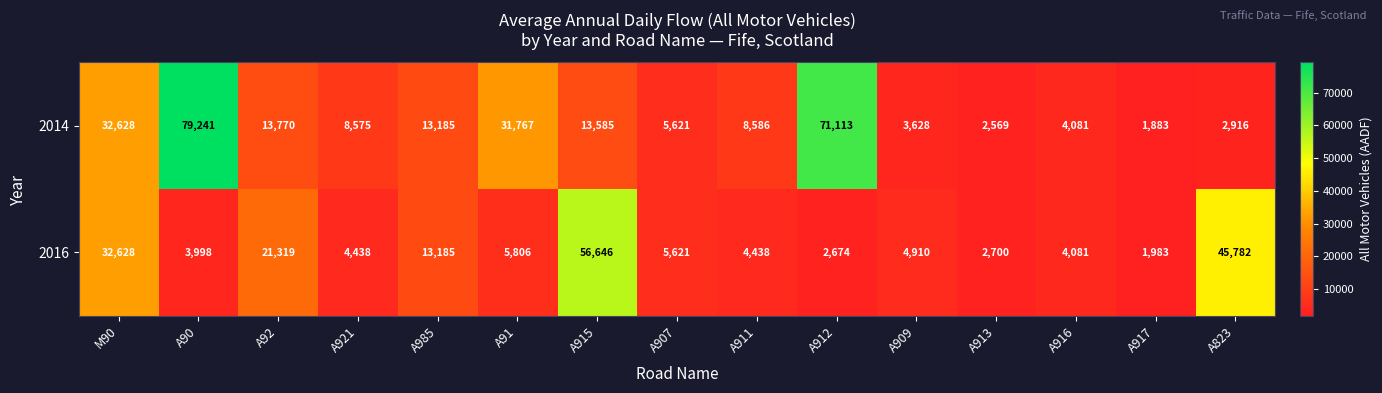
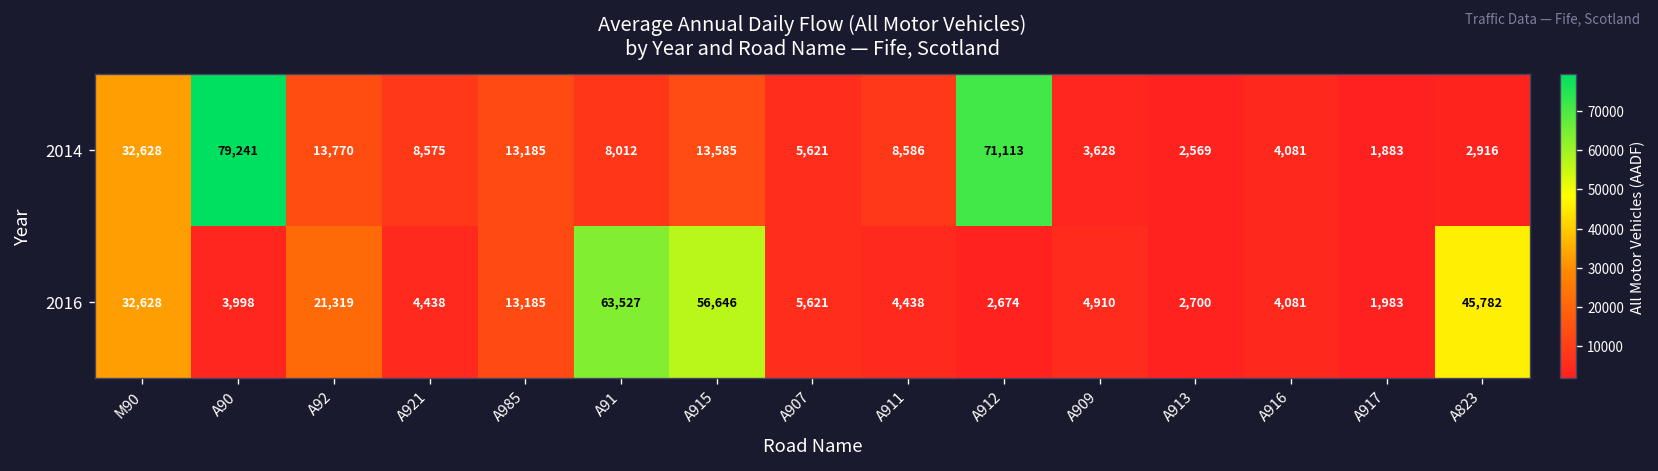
  {
    "2014": {
      "M90": "32,628",
      "A90": "79,241",
      "A92": "13,770",
      "A921": "8,575",
      "A985": "13,185",
-     "A91": "31,767",
+     "A91": "8,012",
      "A915": "13,585",
      "A907": "5,621",
      "A911": "8,586",
      "A912": "71,113",
      "A909": "3,628",
      "A913": "2,569",
      "A916": "4,081",
      "A917": "1,883",
      "A823": "2,916"
    },
    "2016": {
      "M90": "32,628",
      "A90": "3,998",
      "A92": "21,319",
      "A921": "4,438",
      "A985": "13,185",
-     "A91": "5,806",
+     "A91": "63,527",
      "A915": "56,646",
      "A907": "5,621",
      "A911": "4,438",
      "A912": "2,674",
      "A909": "4,910",
      "A913": "2,700",
      "A916": "4,081",
      "A917": "1,983",
      "A823": "45,782"
    }
  }
